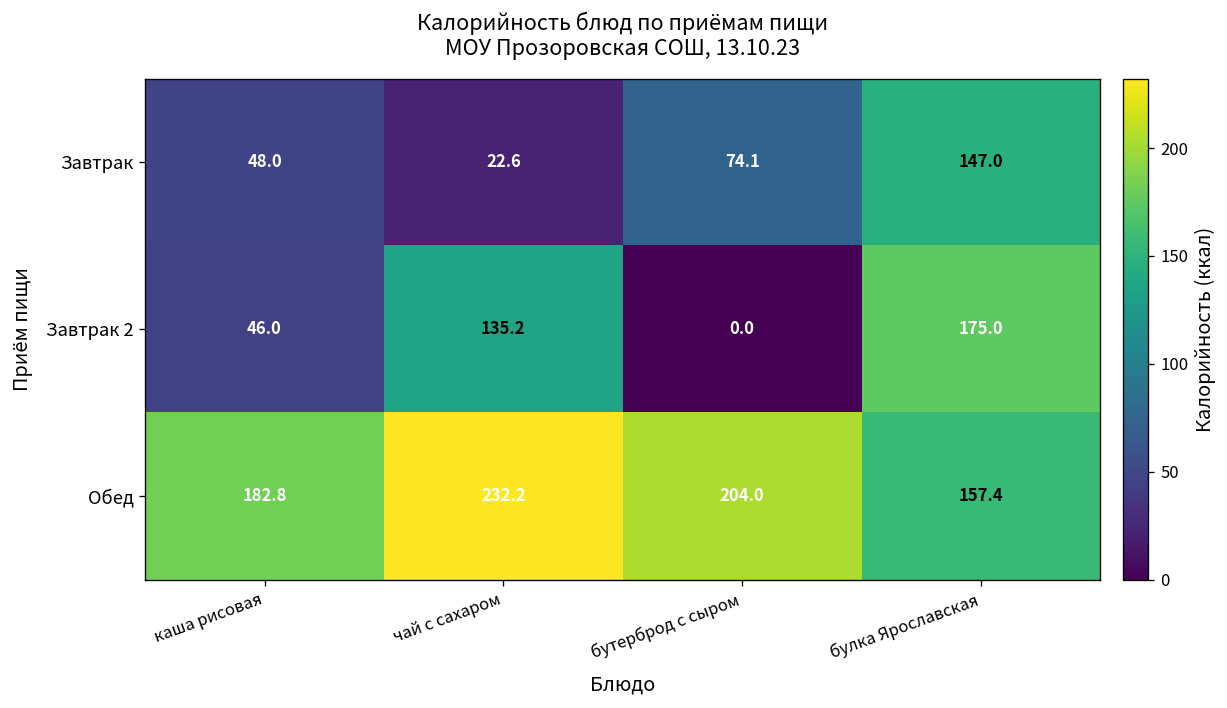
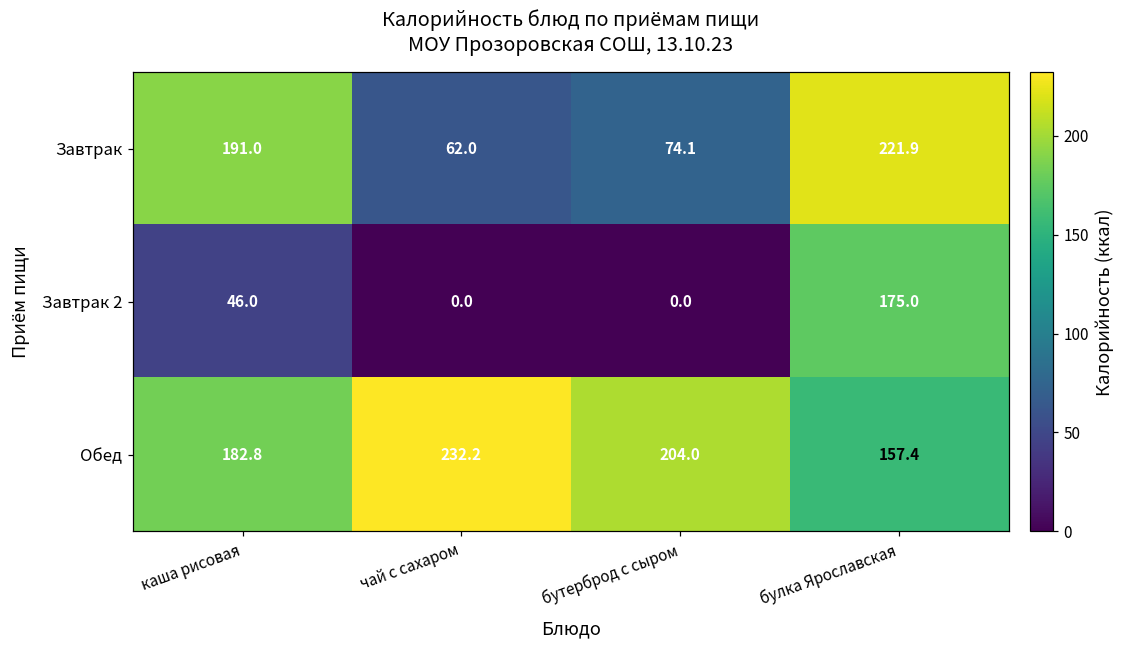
  {
    "Завтрак": {
-     "каша рисовая": 48.0,
-     "чай с сахаром": 22.6,
+     "каша рисовая": 191.0,
+     "чай с сахаром": 62.0,
      "бутерброд с сыром": 74.1,
-     "булка Ярославская": 147.0
+     "булка Ярославская": 221.9
    },
    "Завтрак 2": {
      "каша рисовая": 46.0,
-     "чай с сахаром": 135.2,
+     "чай с сахаром": 0.0,
      "бутерброд с сыром": 0.0,
      "булка Ярославская": 175.0
    },
    "Обед": {
      "каша рисовая": 182.8,
      "чай с сахаром": 232.2,
      "бутерброд с сыром": 204.0,
      "булка Ярославская": 157.4
    }
  }
